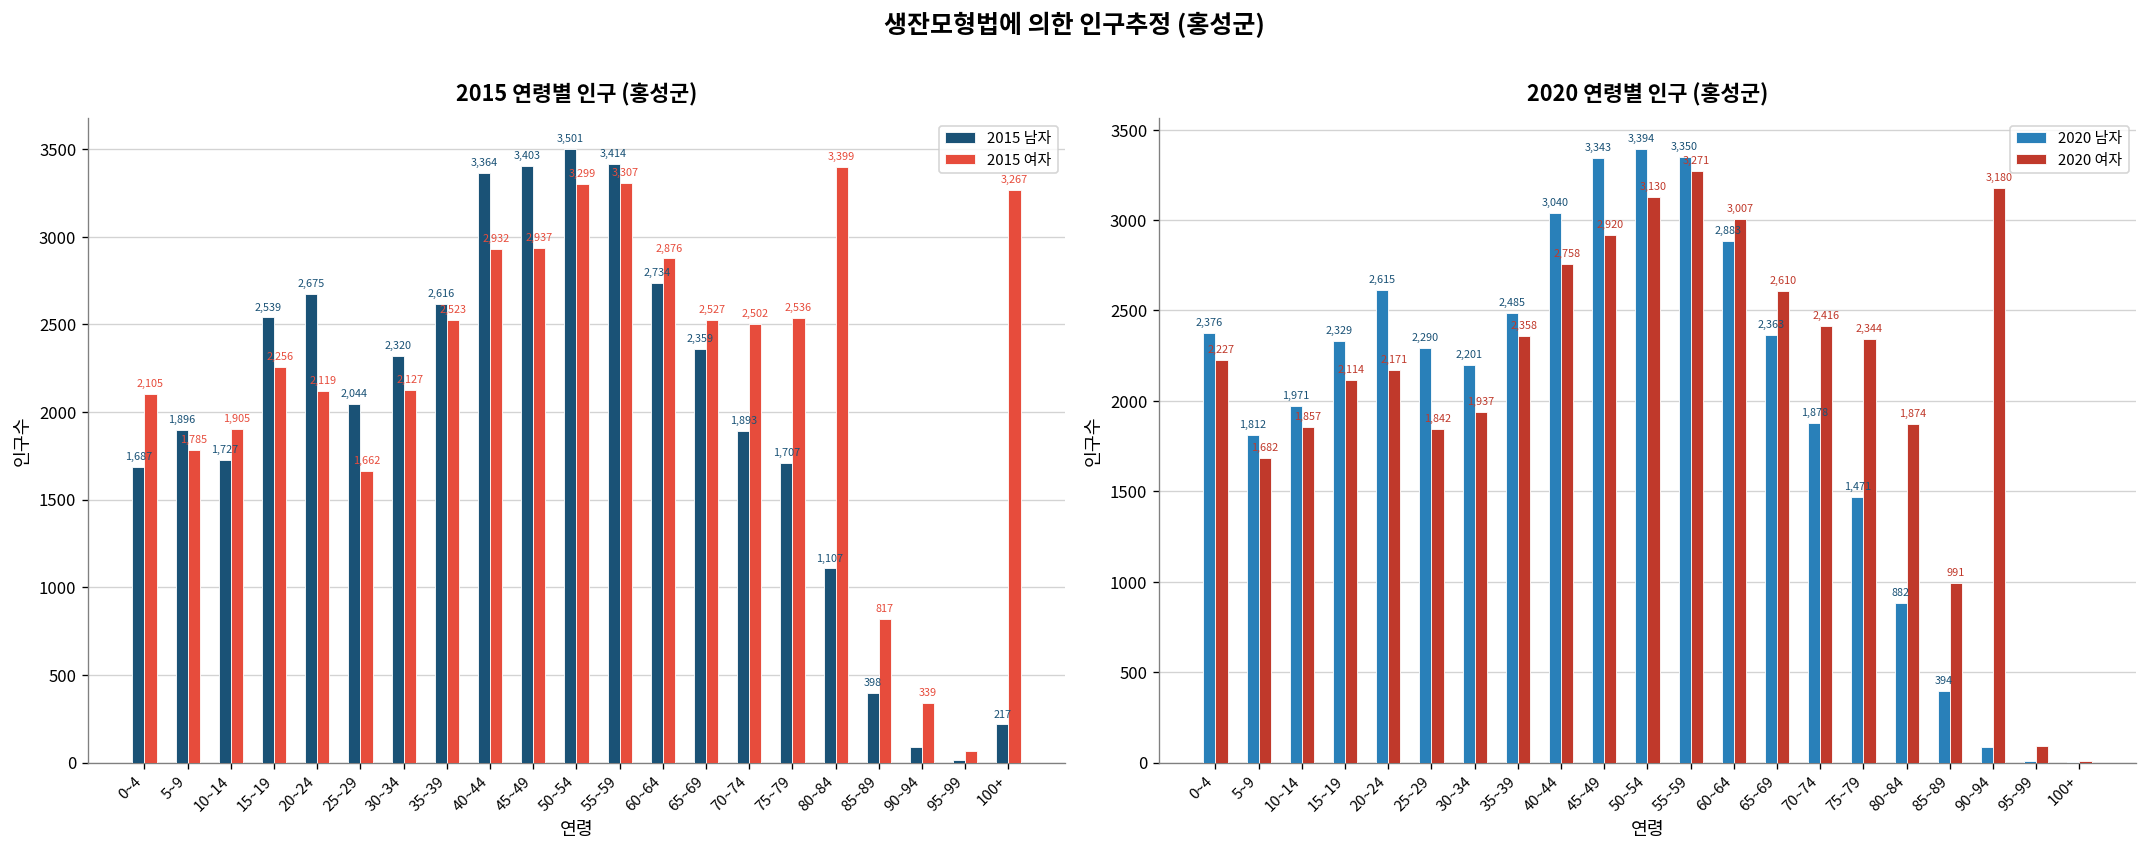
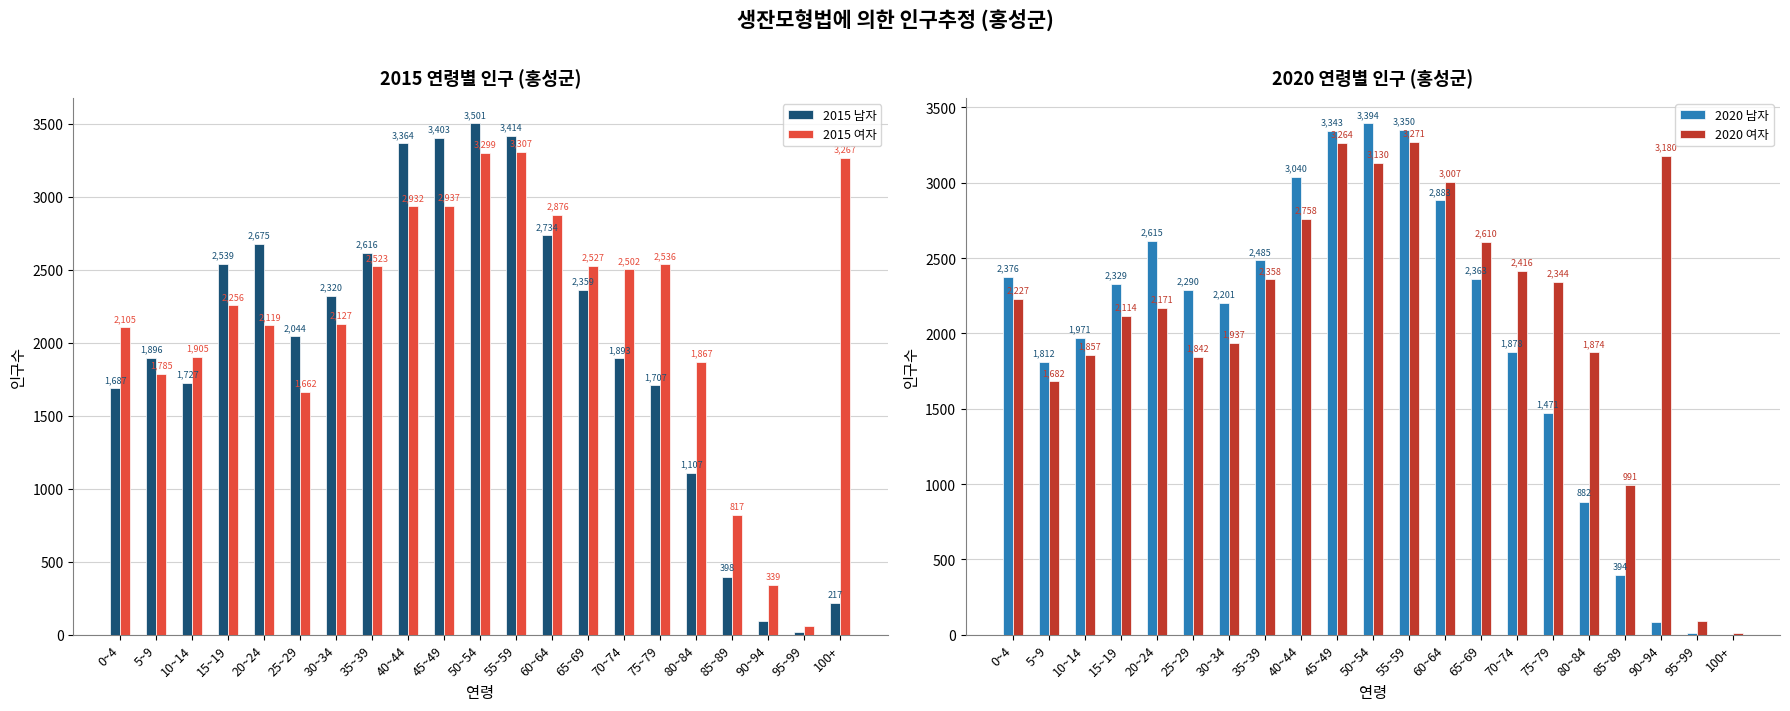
  {
    "2015 연령별 인구 (홍성군)": {
      "2015 남자": {
        "0~4": "1,687",
        "5~9": "1,896",
        "10~14": "1,727",
        "15~19": "2,539",
        "20~24": "2,675",
        "25~29": "2,044",
        "30~34": "2,320",
        "35~39": "2,616",
        "40~44": "3,364",
        "45~49": "3,403",
        "50~54": "3,501",
        "55~59": "3,414",
        "60~64": "2,734",
        "65~69": "2,359",
        "70~74": "1,893",
        "75~79": "1,707",
        "80~84": "1,107",
        "85~89": "398",
        "100+": "217"
      },
      "2015 여자": {
        "0~4": "2,105",
        "5~9": "1,785",
        "10~14": "1,905",
        "15~19": "2,256",
        "20~24": "2,119",
        "25~29": "1,662",
        "30~34": "2,127",
        "35~39": "2,523",
        "40~44": "2,932",
        "45~49": "2,937",
        "50~54": "3,299",
        "55~59": "3,307",
        "60~64": "2,876",
        "65~69": "2,527",
        "70~74": "2,502",
        "75~79": "2,536",
-       "80~84": "3,399",
+       "80~84": "1,867",
        "85~89": "817",
        "90~94": "339"
      }
    },
    "2020 연령별 인구 (홍성군)": {
      "2020 남자": {
        "0~4": "2,376",
        "5~9": "1,812",
        "10~14": "1,971",
        "15~19": "2,329",
        "20~24": "2,615",
        "25~29": "2,290",
        "30~34": "2,201",
        "35~39": "2,485",
        "40~44": "3,040",
        "45~49": "3,343",
        "50~54": "3,394",
        "55~59": "3,350",
        "60~64": "2,883",
        "65~69": "2,363",
        "70~74": "1,878",
        "75~79": "1,471",
        "80~84": "882",
        "85~89": "394"
      },
      "2020 여자": {
        "0~4": "2,227",
        "5~9": "1,682",
        "10~14": "1,857",
        "15~19": "2,114",
        "20~24": "2,171",
        "25~29": "1,842",
        "30~34": "1,937",
        "35~39": "2,358",
        "40~44": "2,758",
-       "45~49": "2,920",
+       "45~49": "3,264",
        "50~54": "3,130",
        "55~59": "3,271",
        "60~64": "3,007",
        "65~69": "2,610",
        "70~74": "2,416",
        "75~79": "2,344",
        "80~84": "1,874",
        "85~89": "991"
      }
    }
  }
